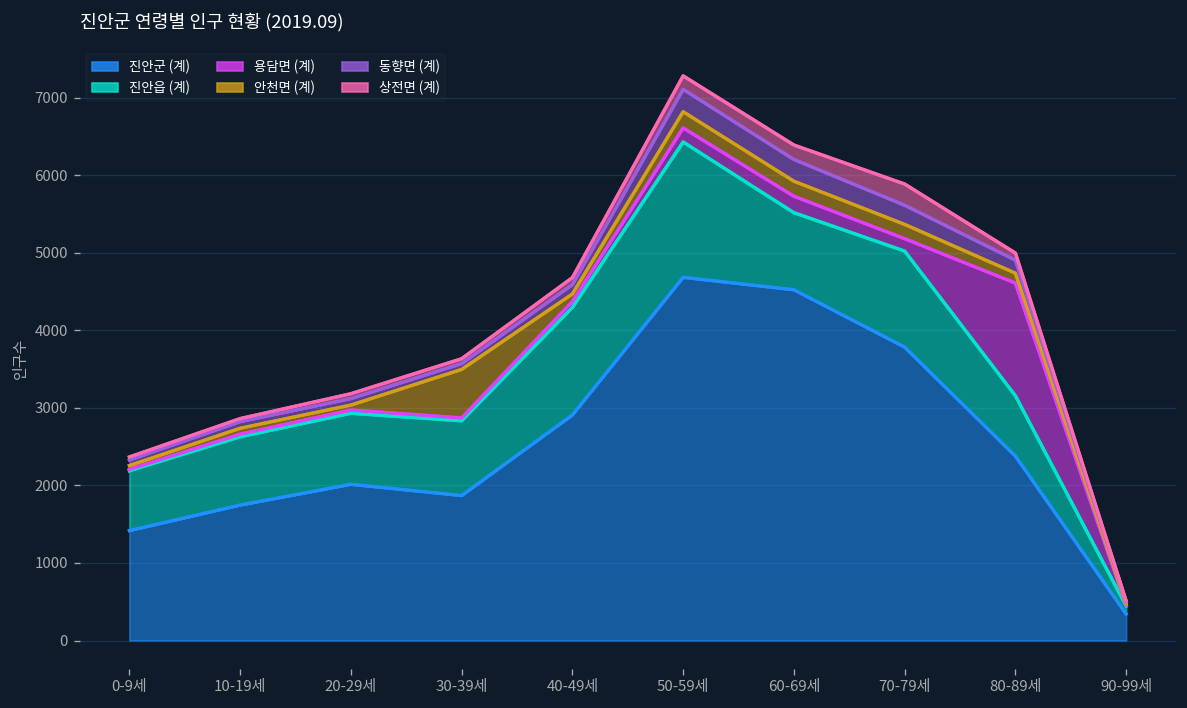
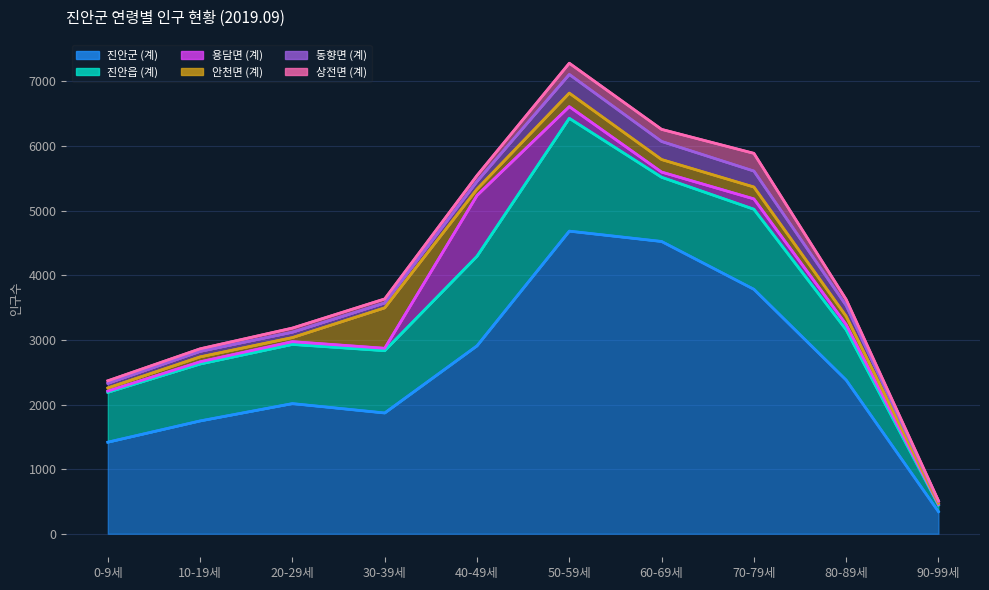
  {
    "진안군 (계)": {
      "0-9세": 1400,
      "10-19세": 1700,
      "20-29세": 2000,
      "30-39세": 1900,
      "40-49세": 2900,
      "50-59세": 4700,
      "60-69세": 4500,
      "70-79세": 3800,
      "80-89세": 2400,
      "90-99세": 300
    },
    "진안읍 (계)": {
      "20-29세": 900,
      "40-49세": 1400,
      "50-59세": 1700,
      "60-69세": 1000,
      "70-79세": 1200,
      "80-89세": 800
    },
    "용담면 (계)": {
      "20-29세": 0,
-     "40-49세": 100,
+     "40-49세": 900,
      "50-59세": 200,
-     "60-69세": 200,
+     "60-69세": 100,
      "70-79세": 200,
-     "80-89세": 1500
+     "80-89세": 100
    },
    "안천면 (계)": {
      "0-9세": 0,
      "10-19세": 100,
      "20-29세": 100,
      "30-39세": 600,
      "40-49세": 100,
      "50-59세": 200,
      "60-69세": 200,
      "70-79세": 200,
      "80-89세": 100
    },
    "동향면 (계)": {
      "10-19세": 100,
      "20-29세": 100,
      "30-39세": 100,
      "40-49세": 100,
      "50-59세": 300,
      "60-69세": 300,
      "70-79세": 200,
      "80-89세": 200
    },
    "상전면 (계)": {
      "10-19세": 0,
      "20-29세": 100,
      "30-39세": 100,
      "40-49세": 100,
      "50-59세": 200,
      "60-69세": 200,
      "70-79세": 300,
      "80-89세": 100
    }
  }
